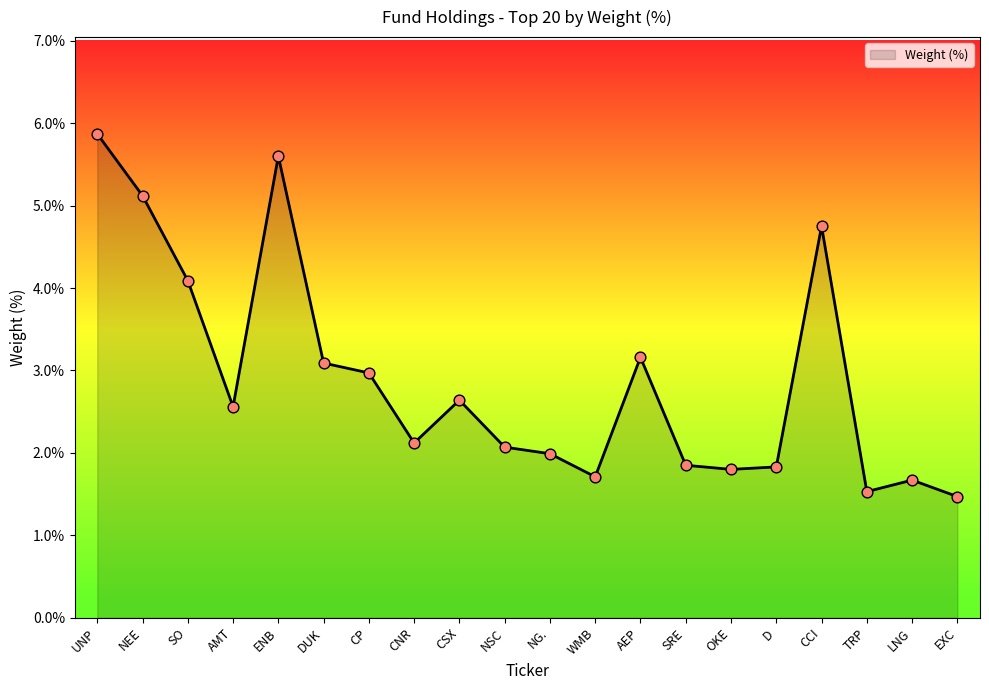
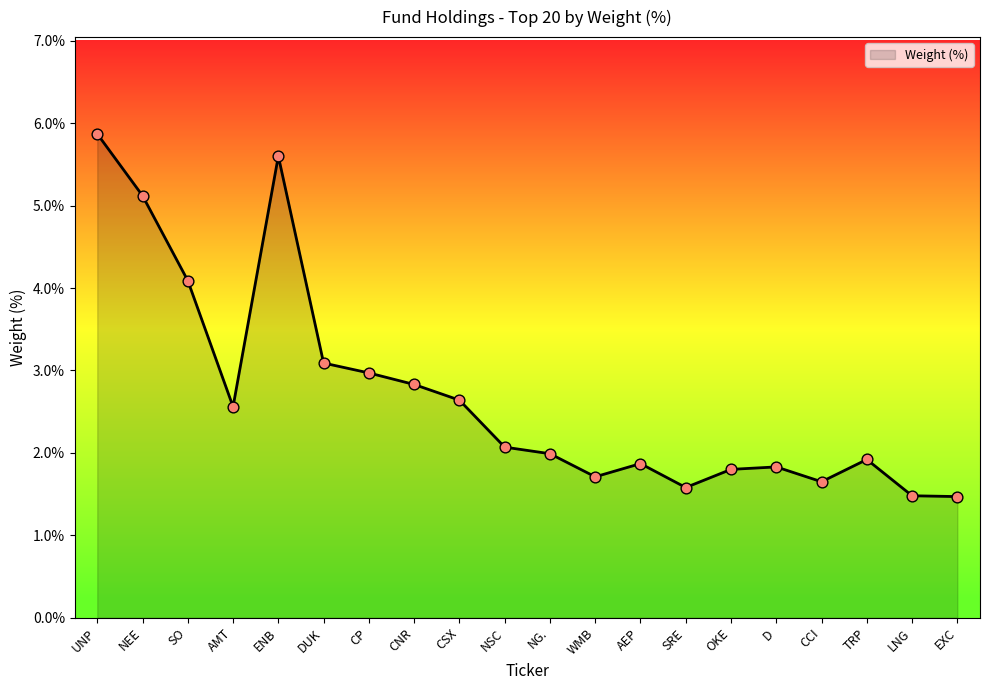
  {
    "UNP": "5.9%",
    "NEE": "5.1%",
    "SO": "4.1%",
    "AMT": "2.6%",
    "ENB": "5.6%",
    "DUK": "3.1%",
    "CP": "3.0%",
-   "CNR": "2.1%",
+   "CNR": "2.8%",
    "CSX": "2.6%",
    "NSC": "2.1%",
    "NG.": "2.0%",
    "WMB": "1.7%",
-   "AEP": "3.2%",
-   "SRE": "1.9%",
+   "AEP": "1.9%",
+   "SRE": "1.6%",
    "OKE": "1.8%",
    "D": "1.8%",
-   "CCI": "4.8%",
-   "TRP": "1.5%",
-   "LNG": "1.7%",
+   "CCI": "1.7%",
+   "TRP": "1.9%",
+   "LNG": "1.5%",
    "EXC": "1.5%"
  }
